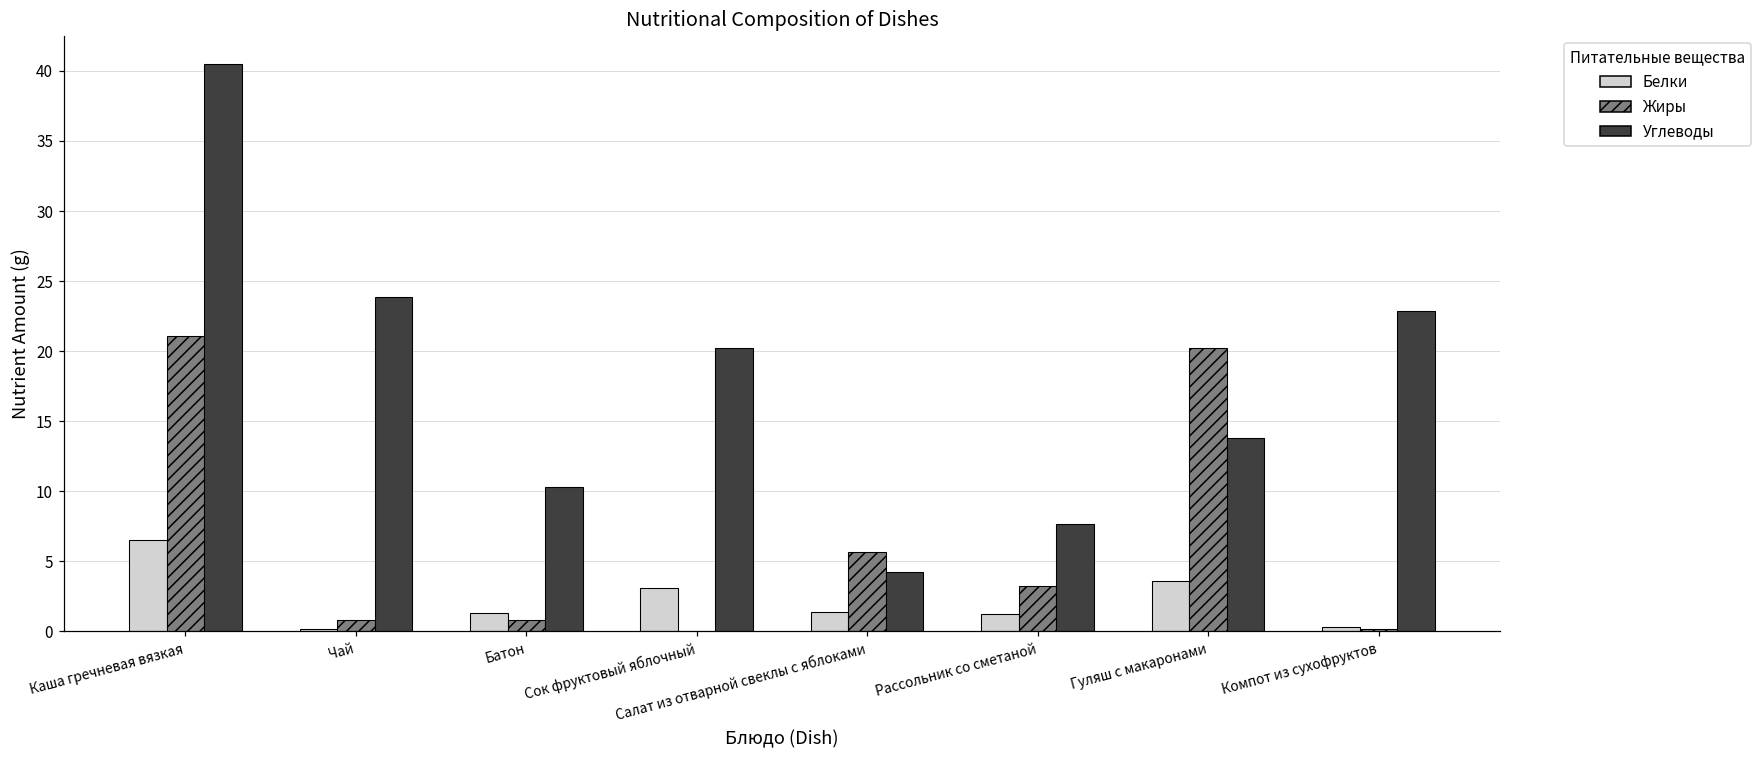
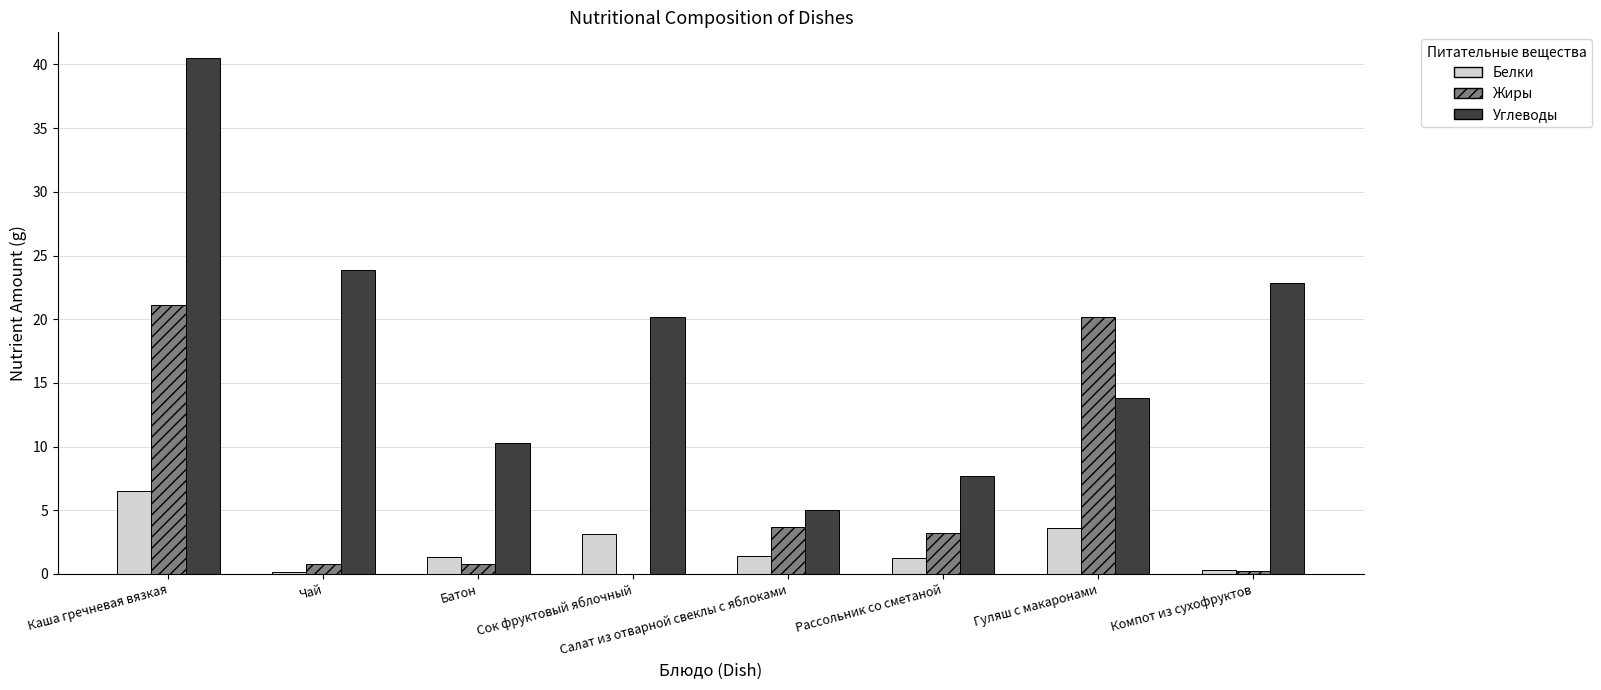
  {
    "Белки": {
      "Каша гречневая вязкая": 6.5,
      "Батон": 1.3,
      "Сок фруктовый яблочный": 3.1,
      "Салат из отварной свеклы с яблоками": 1.4,
      "Рассольник со сметаной": 1.3,
      "Гуляш с макаронами": 3.6,
      "Компот из сухофруктов": 0.3
    },
    "Жиры": {
      "Каша гречневая вязкая": 21.1,
      "Чай": 0.8,
      "Батон": 0.8,
      "Сок фруктовый яблочный": 0.0,
-     "Салат из отварной свеклы с яблоками": 5.7,
+     "Салат из отварной свеклы с яблоками": 3.7,
      "Рассольник со сметаной": 3.2,
      "Гуляш с макаронами": 20.2,
      "Компот из сухофруктов": 0.2
    },
    "Углеводы": {
      "Каша гречневая вязкая": 40.5,
      "Чай": 23.9,
      "Батон": 10.3,
      "Сок фруктовый яблочный": 20.2,
-     "Салат из отварной свеклы с яблоками": 4.2,
+     "Салат из отварной свеклы с яблоками": 5.0,
      "Рассольник со сметаной": 7.7,
      "Гуляш с макаронами": 13.8,
      "Компот из сухофруктов": 22.8
    }
  }
